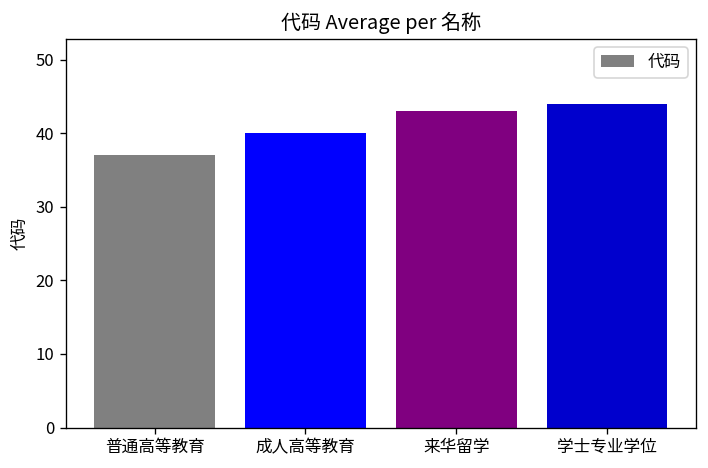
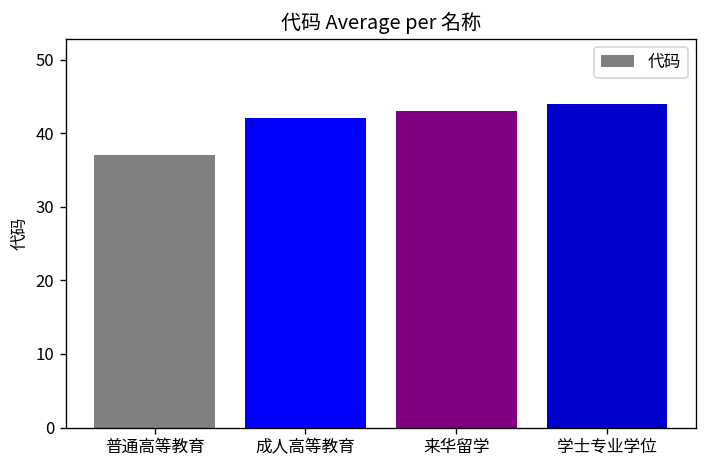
  {
    "普通高等教育": 37,
-   "成人高等教育": 40,
+   "成人高等教育": 42,
    "来华留学": 43,
    "学士专业学位": 44
  }
